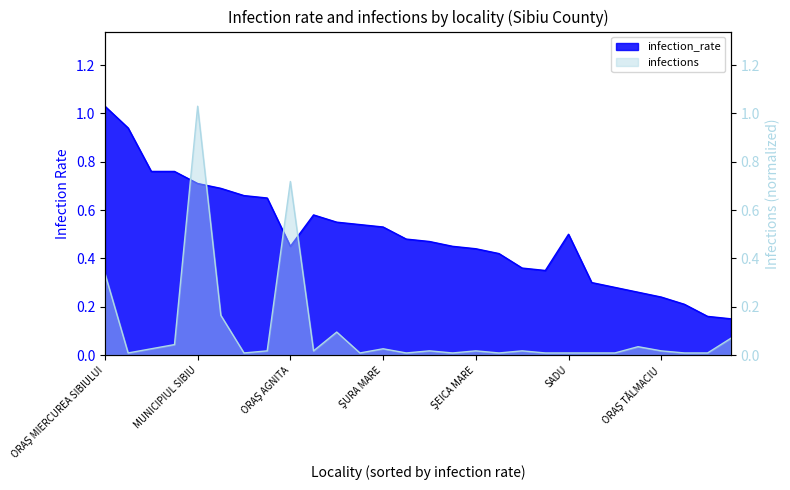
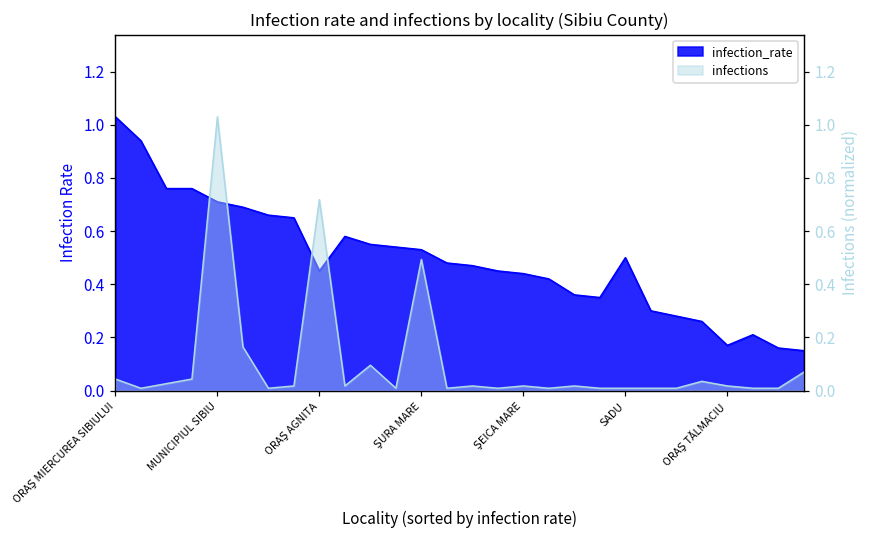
  {
    "infection_rate": {
      "ORAŞ MIERCUREA SIBIULUI": 1.03,
      "MUNICIPIUL SIBIU": 0.71,
      "ORAŞ AGNITA": 0.45,
      "ŞURA MARE": 0.53,
      "ŞEICA MARE": 0.44,
      "SADU": 0.50,
-     "ORAŞ TĂLMACIU": 0.24
+     "ORAŞ TĂLMACIU": 0.17
    },
    "infections": {
-     "ORAŞ MIERCUREA SIBIULUI": 0.34,
+     "ORAŞ MIERCUREA SIBIULUI": 0.04,
      "MUNICIPIUL SIBIU": 1.03,
      "ORAŞ AGNITA": 0.72,
-     "ŞURA MARE": 0.03,
+     "ŞURA MARE": 0.49,
      "ŞEICA MARE": 0.02,
      "SADU": 0.01,
      "ORAŞ TĂLMACIU": 0.02
    }
  }
